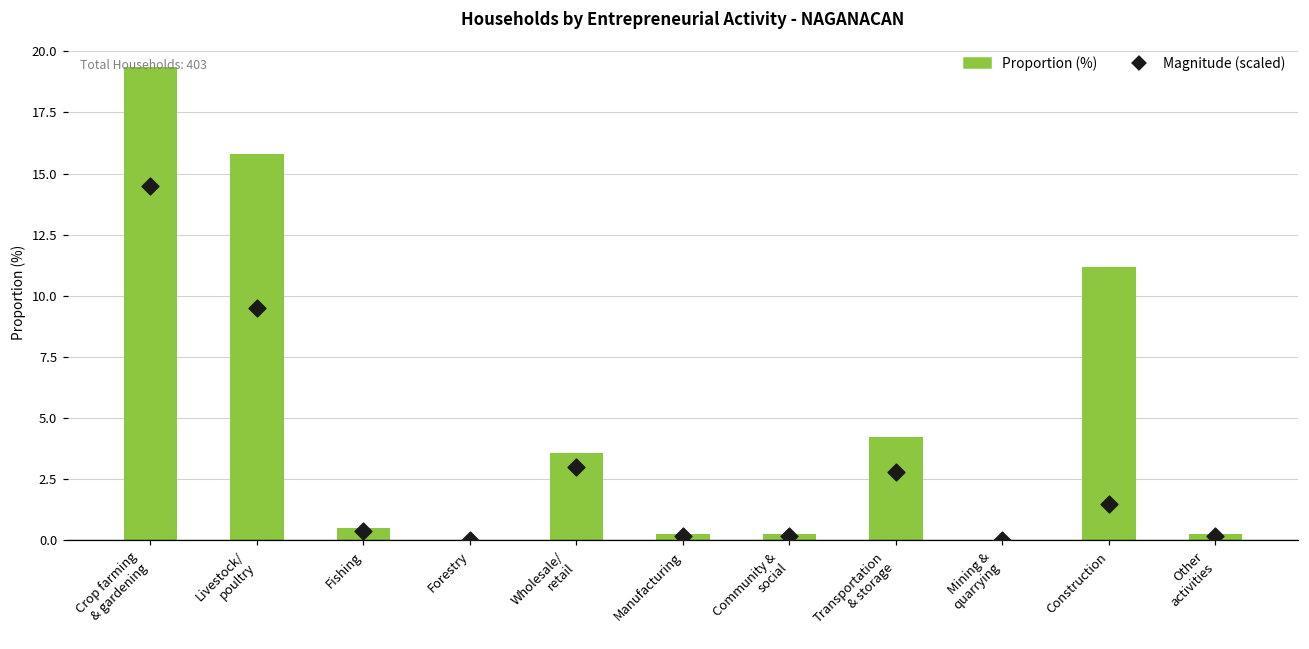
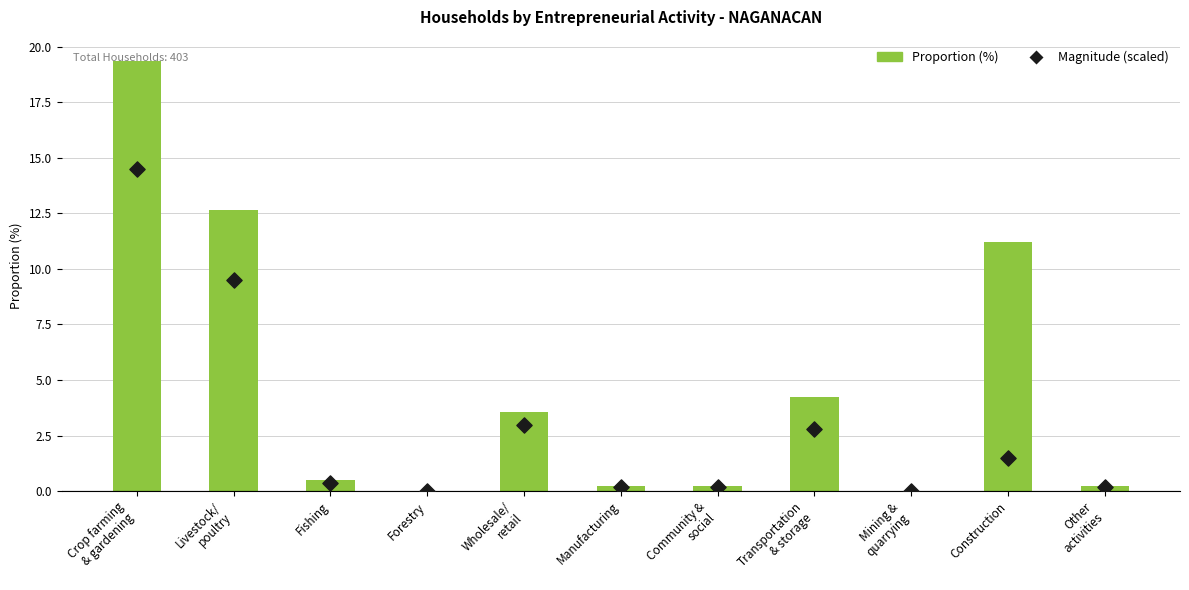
  {
    "Proportion (%)": {
-     "Livestock/ poultry": 15.8,
+     "Livestock/ poultry": 12.7,
      "Fishing": 0.5,
      "Forestry": 0.0,
      "Wholesale/ retail": 3.6,
      "Manufacturing": 0.3,
      "Community & social": 0.3,
      "Transportation & storage": 4.2,
      "Mining & quarrying": 0.0,
      "Construction": 11.2,
      "Other activities": 0.3
    }
  }
